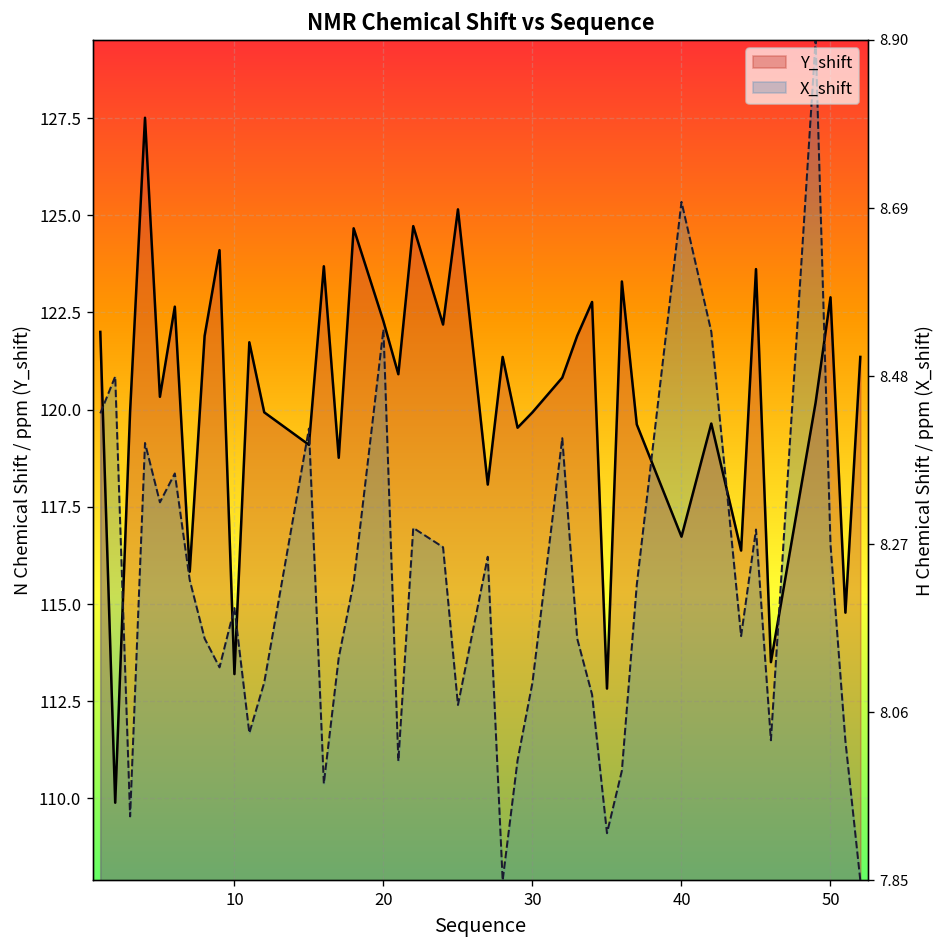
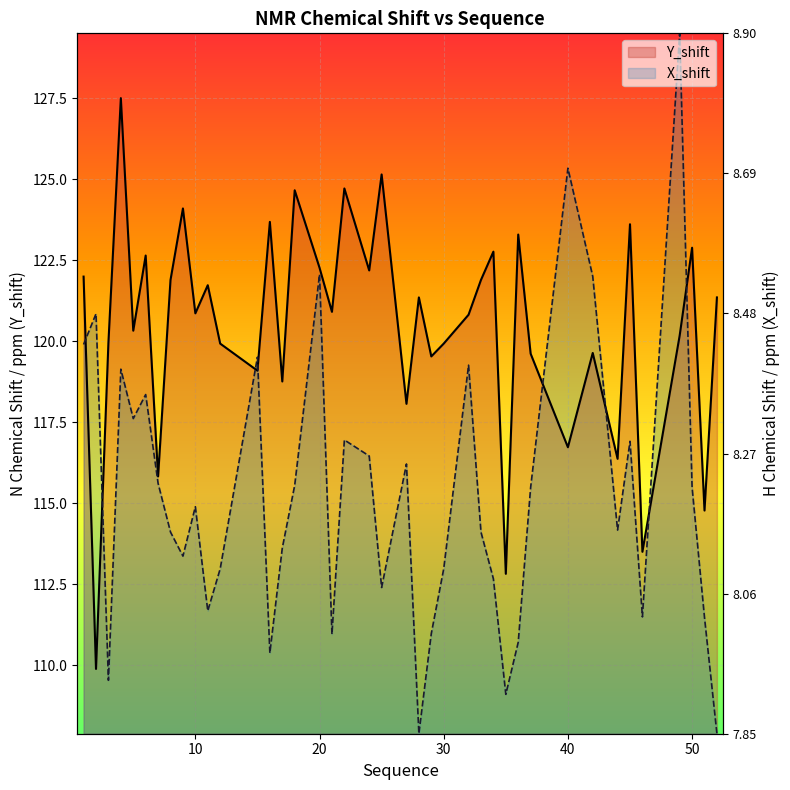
  {
    "Y_shift": {
-     "10": 113.2,
+     "10": 120.9,
      "20": 122.3,
      "30": 119.9,
      "40": 116.7,
      "50": 122.9
    },
    "X_shift": {
      "10": 114.9,
      "20": 122.1,
      "30": 113.0,
      "40": 125.3,
-     "50": 116.5
+     "50": 115.5
    }
  }
